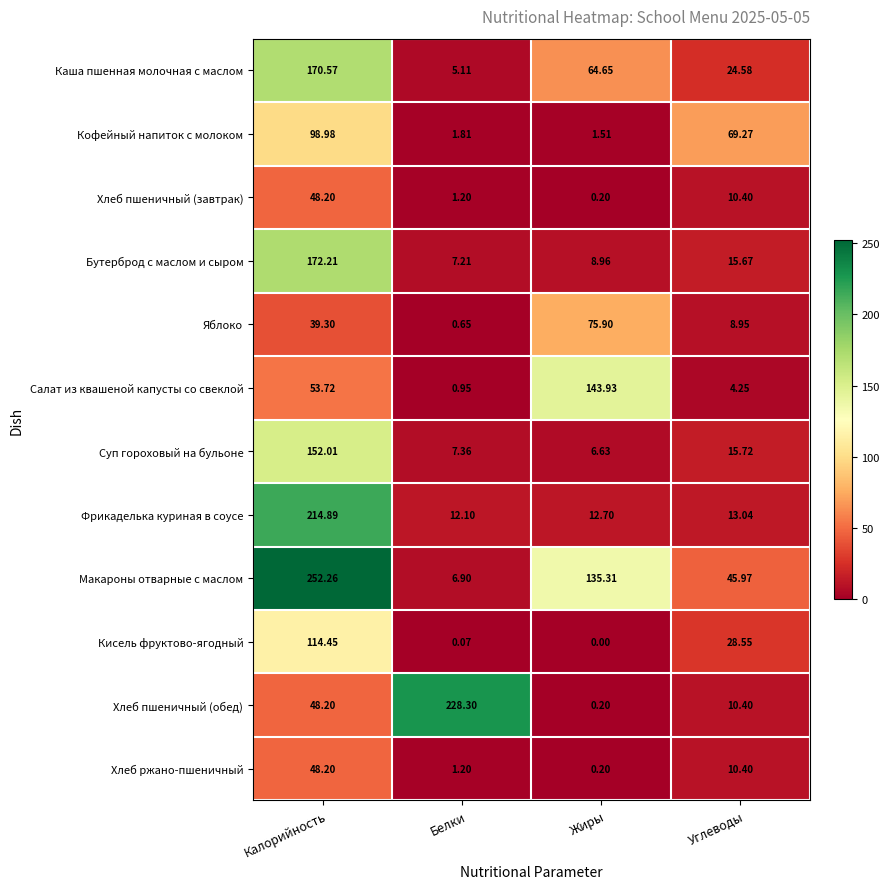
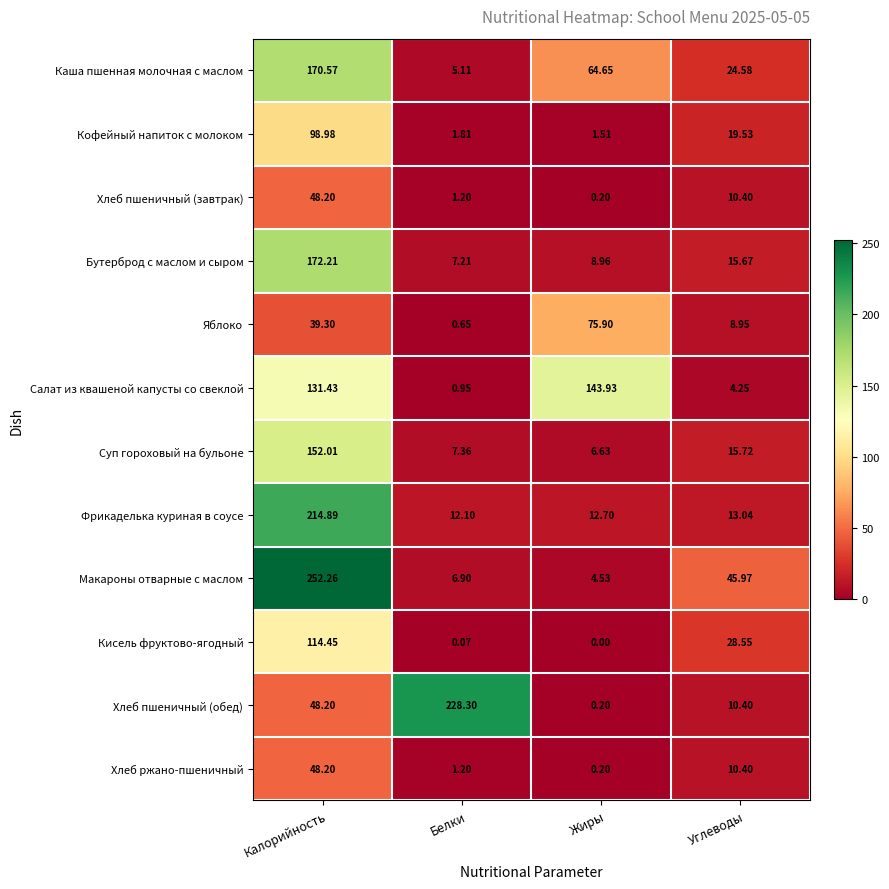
  {
    "Каша пшенная молочная с маслом": {
      "Калорийность": 170.57,
      "Белки": 5.11,
      "Жиры": 64.65,
      "Углеводы": 24.58
    },
    "Кофейный напиток с молоком": {
      "Калорийность": 98.98,
      "Белки": 1.81,
      "Жиры": 1.51,
-     "Углеводы": 69.27
+     "Углеводы": 19.53
    },
    "Хлеб пшеничный (завтрак)": {
      "Калорийность": 48.20,
      "Белки": 1.20,
      "Жиры": 0.20,
      "Углеводы": 10.40
    },
    "Бутерброд с маслом и сыром": {
      "Калорийность": 172.21,
      "Белки": 7.21,
      "Жиры": 8.96,
      "Углеводы": 15.67
    },
    "Яблоко": {
      "Калорийность": 39.30,
      "Белки": 0.65,
      "Жиры": 75.90,
      "Углеводы": 8.95
    },
    "Салат из квашеной капусты со свеклой": {
-     "Калорийность": 53.72,
+     "Калорийность": 131.43,
      "Белки": 0.95,
      "Жиры": 143.93,
      "Углеводы": 4.25
    },
    "Суп гороховый на бульоне": {
      "Калорийность": 152.01,
      "Белки": 7.36,
      "Жиры": 6.63,
      "Углеводы": 15.72
    },
    "Фрикаделька куриная в соусе": {
      "Калорийность": 214.89,
      "Белки": 12.10,
      "Жиры": 12.70,
      "Углеводы": 13.04
    },
    "Макароны отварные с маслом": {
      "Калорийность": 252.26,
      "Белки": 6.90,
-     "Жиры": 135.31,
+     "Жиры": 4.53,
      "Углеводы": 45.97
    },
    "Кисель фруктово-ягодный": {
      "Калорийность": 114.45,
      "Белки": 0.07,
      "Жиры": 0.00,
      "Углеводы": 28.55
    },
    "Хлеб пшеничный (обед)": {
      "Калорийность": 48.20,
      "Белки": 228.30,
      "Жиры": 0.20,
      "Углеводы": 10.40
    },
    "Хлеб ржано-пшеничный": {
      "Калорийность": 48.20,
      "Белки": 1.20,
      "Жиры": 0.20,
      "Углеводы": 10.40
    }
  }
